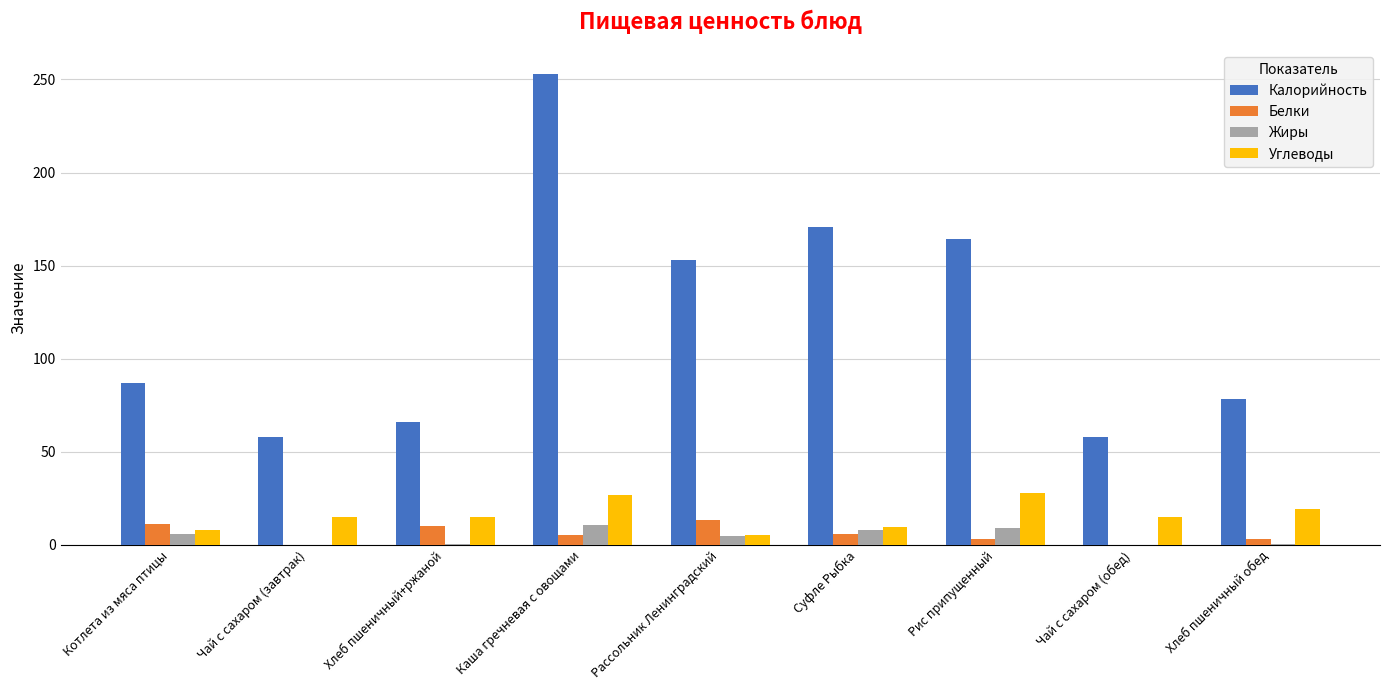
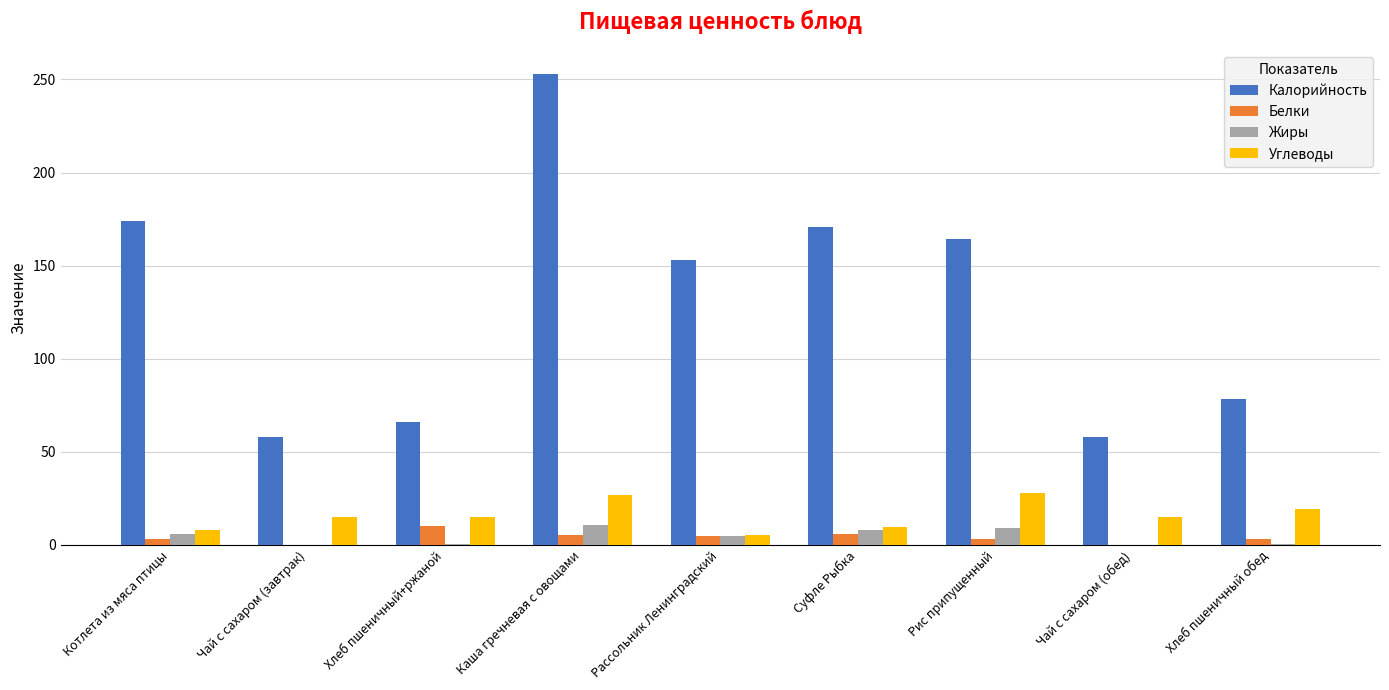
  {
    "Калорийность": {
-     "Котлета из мяса птицы": 87,
+     "Котлета из мяса птицы": 174,
      "Чай с сахаром (завтрак)": 58,
      "Хлеб пшеничный+ржаной": 66,
      "Каша гречневая с овощами": 253,
      "Рассольник Ленинградский": 153,
      "Суфле Рыбка": 171,
      "Рис припущенный": 164,
      "Чай с сахаром (обед)": 58,
      "Хлеб пшеничный обед": 78
    },
    "Белки": {
-     "Котлета из мяса птицы": 11,
+     "Котлета из мяса птицы": 3,
      "Хлеб пшеничный+ржаной": 10,
      "Каша гречневая с овощами": 6,
-     "Рассольник Ленинградский": 13,
+     "Рассольник Ленинградский": 5,
      "Суфле Рыбка": 6,
      "Рис припущенный": 3,
      "Хлеб пшеничный обед": 3
    },
    "Жиры": {
      "Котлета из мяса птицы": 6,
      "Чай с сахаром (завтрак)": 0,
      "Каша гречневая с овощами": 11,
      "Рассольник Ленинградский": 5,
      "Суфле Рыбка": 8,
      "Рис припущенный": 9,
      "Чай с сахаром (обед)": 0
    },
    "Углеводы": {
      "Котлета из мяса птицы": 8,
      "Чай с сахаром (завтрак)": 15,
      "Хлеб пшеничный+ржаной": 15,
      "Каша гречневая с овощами": 27,
      "Рассольник Ленинградский": 5,
      "Суфле Рыбка": 9,
      "Рис припущенный": 28,
      "Чай с сахаром (обед)": 15,
      "Хлеб пшеничный обед": 19
    }
  }
